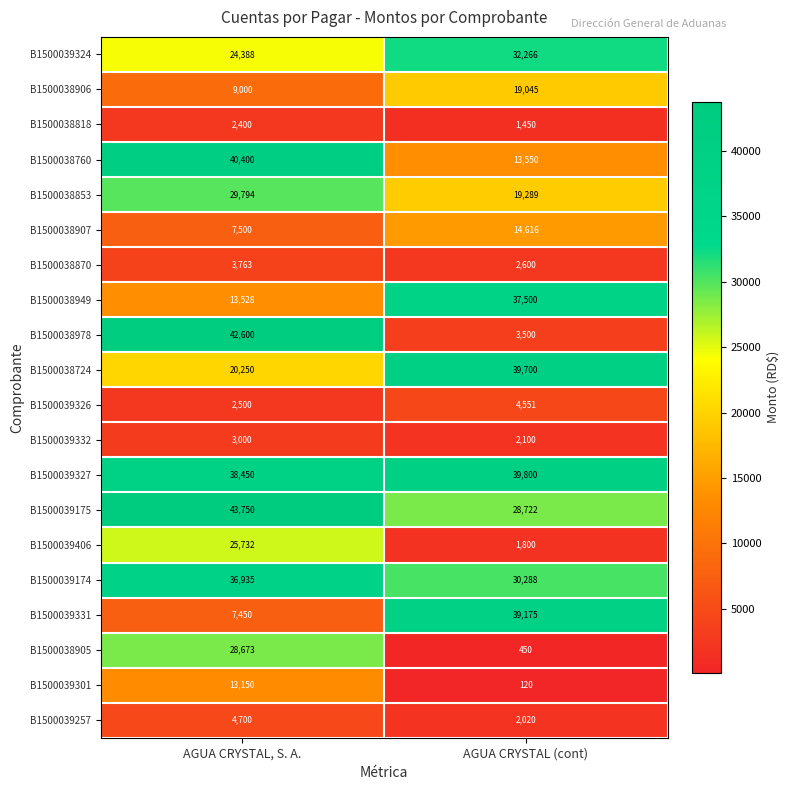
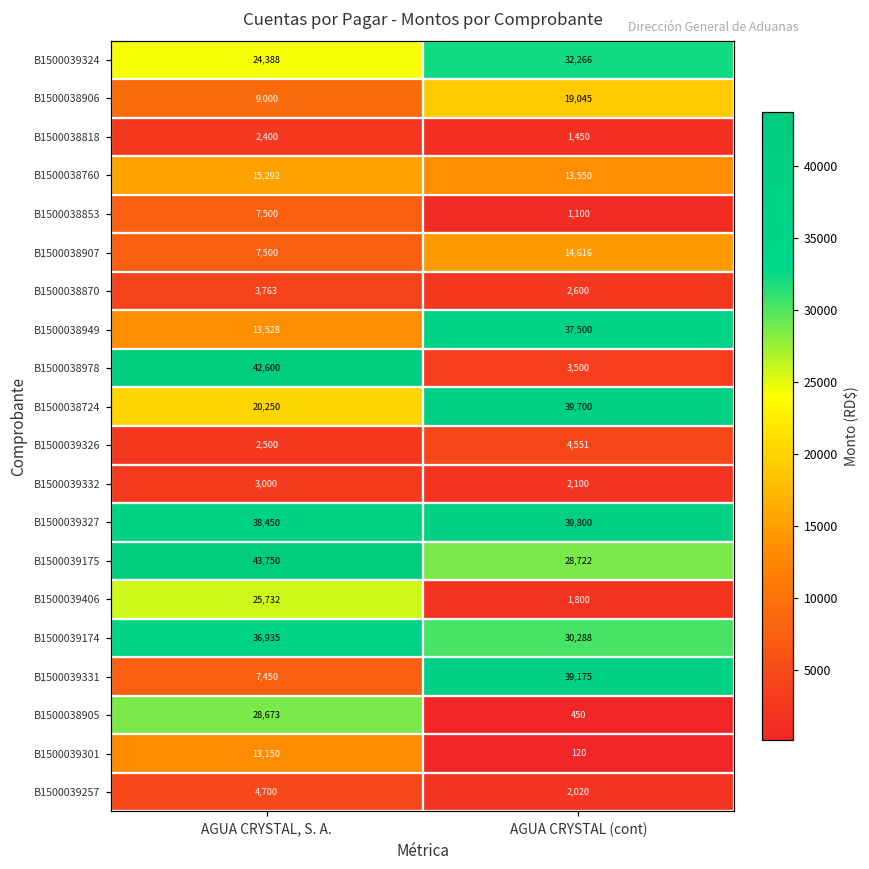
  {
    "B1500039324": {
      "AGUA CRYSTAL, S. A.": "24,388",
      "AGUA CRYSTAL (cont)": "32,266"
    },
    "B1500038906": {
      "AGUA CRYSTAL, S. A.": "9,000",
      "AGUA CRYSTAL (cont)": "19,045"
    },
    "B1500038818": {
      "AGUA CRYSTAL, S. A.": "2,400",
      "AGUA CRYSTAL (cont)": "1,450"
    },
    "B1500038760": {
-     "AGUA CRYSTAL, S. A.": "40,400",
+     "AGUA CRYSTAL, S. A.": "15,292",
      "AGUA CRYSTAL (cont)": "13,550"
    },
    "B1500038853": {
-     "AGUA CRYSTAL, S. A.": "29,794",
-     "AGUA CRYSTAL (cont)": "19,289"
+     "AGUA CRYSTAL, S. A.": "7,500",
+     "AGUA CRYSTAL (cont)": "1,100"
    },
    "B1500038907": {
      "AGUA CRYSTAL, S. A.": "7,500",
      "AGUA CRYSTAL (cont)": "14,616"
    },
    "B1500038870": {
      "AGUA CRYSTAL, S. A.": "3,763",
      "AGUA CRYSTAL (cont)": "2,600"
    },
    "B1500038949": {
      "AGUA CRYSTAL, S. A.": "13,528",
      "AGUA CRYSTAL (cont)": "37,500"
    },
    "B1500038978": {
      "AGUA CRYSTAL, S. A.": "42,600",
      "AGUA CRYSTAL (cont)": "3,500"
    },
    "B1500038724": {
      "AGUA CRYSTAL, S. A.": "20,250",
      "AGUA CRYSTAL (cont)": "39,700"
    },
    "B1500039326": {
      "AGUA CRYSTAL, S. A.": "2,500",
      "AGUA CRYSTAL (cont)": "4,551"
    },
    "B1500039332": {
      "AGUA CRYSTAL, S. A.": "3,000",
      "AGUA CRYSTAL (cont)": "2,100"
    },
    "B1500039327": {
      "AGUA CRYSTAL, S. A.": "38,450",
      "AGUA CRYSTAL (cont)": "39,800"
    },
    "B1500039175": {
      "AGUA CRYSTAL, S. A.": "43,750",
      "AGUA CRYSTAL (cont)": "28,722"
    },
    "B1500039406": {
      "AGUA CRYSTAL, S. A.": "25,732",
      "AGUA CRYSTAL (cont)": "1,800"
    },
    "B1500039174": {
      "AGUA CRYSTAL, S. A.": "36,935",
      "AGUA CRYSTAL (cont)": "30,288"
    },
    "B1500039331": {
      "AGUA CRYSTAL, S. A.": "7,450",
      "AGUA CRYSTAL (cont)": "39,175"
    },
    "B1500038905": {
      "AGUA CRYSTAL, S. A.": "28,673",
      "AGUA CRYSTAL (cont)": "450"
    },
    "B1500039301": {
      "AGUA CRYSTAL, S. A.": "13,150",
      "AGUA CRYSTAL (cont)": "120"
    },
    "B1500039257": {
      "AGUA CRYSTAL, S. A.": "4,700",
      "AGUA CRYSTAL (cont)": "2,020"
    }
  }
